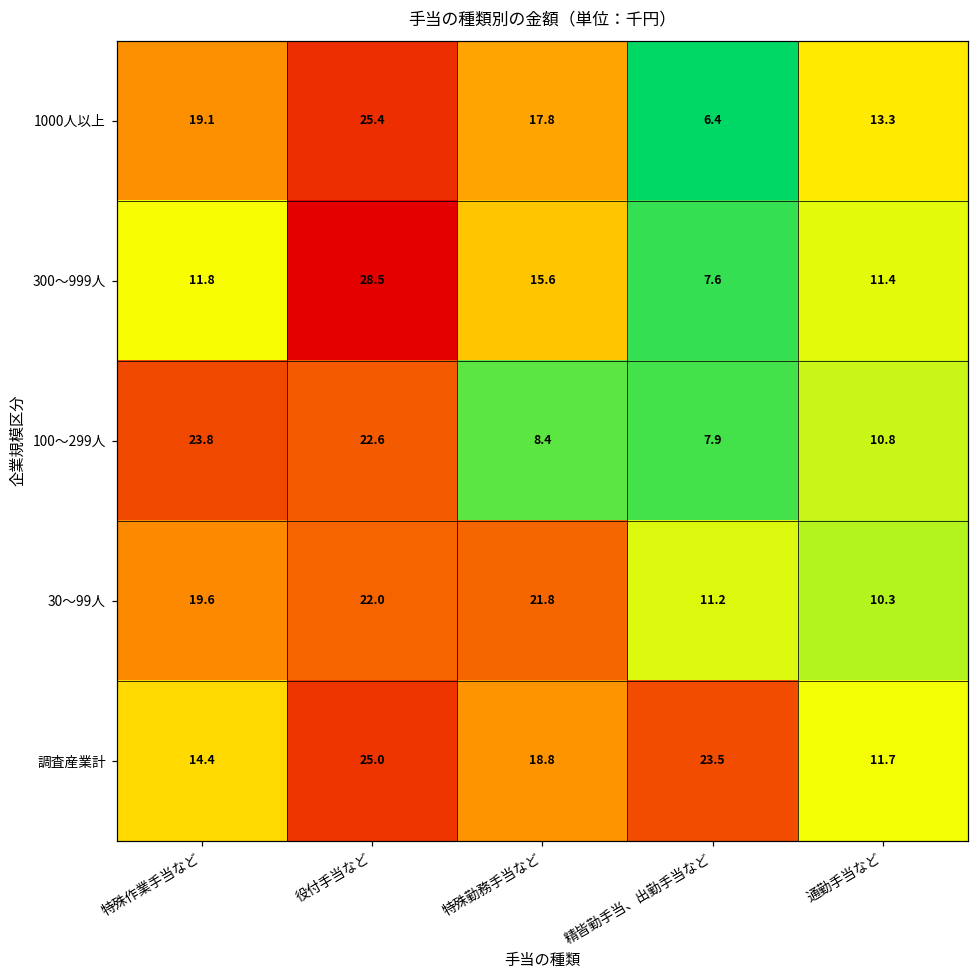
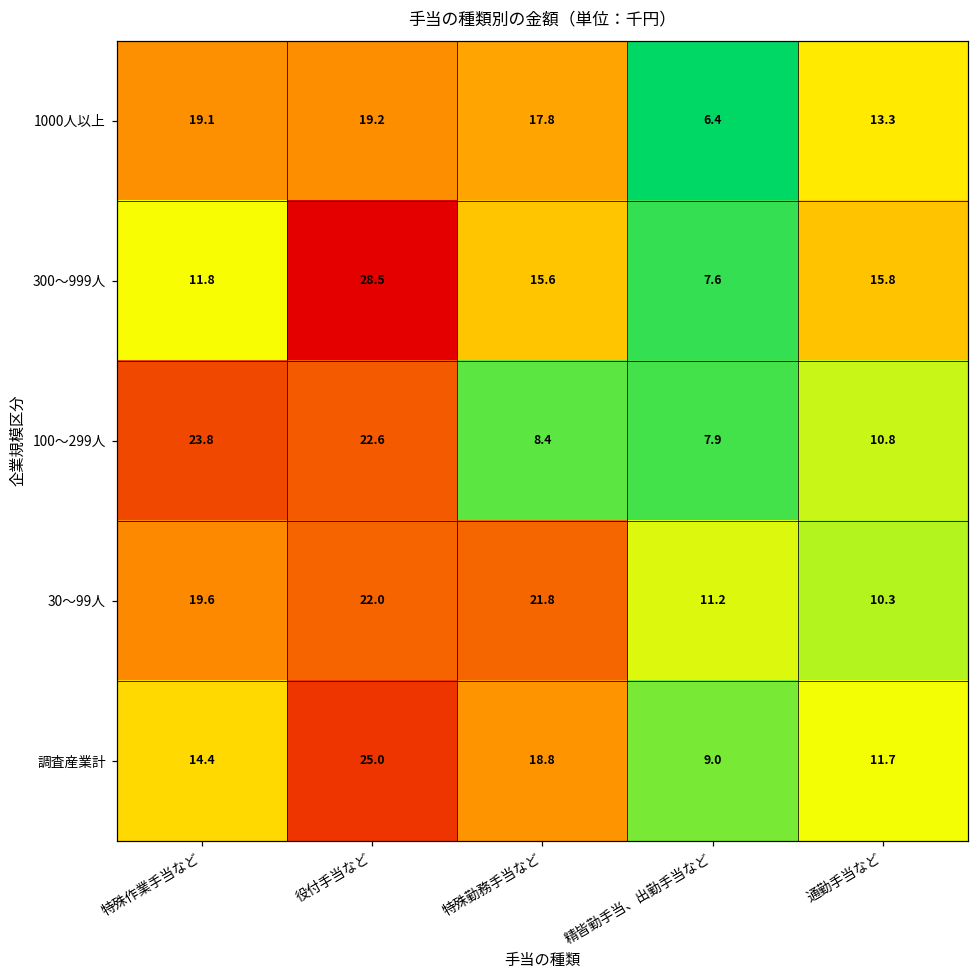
  {
    "1000人以上": {
      "特殊作業手当など": 19.1,
-     "役付手当など": 25.4,
+     "役付手当など": 19.2,
      "特殊勤務手当など": 17.8,
      "精皆勤手当、出勤手当など": 6.4,
      "通勤手当など": 13.3
    },
    "300～999人": {
      "特殊作業手当など": 11.8,
      "役付手当など": 28.5,
      "特殊勤務手当など": 15.6,
      "精皆勤手当、出勤手当など": 7.6,
-     "通勤手当など": 11.4
+     "通勤手当など": 15.8
    },
    "100～299人": {
      "特殊作業手当など": 23.8,
      "役付手当など": 22.6,
      "特殊勤務手当など": 8.4,
      "精皆勤手当、出勤手当など": 7.9,
      "通勤手当など": 10.8
    },
    "30～99人": {
      "特殊作業手当など": 19.6,
      "役付手当など": 22.0,
      "特殊勤務手当など": 21.8,
      "精皆勤手当、出勤手当など": 11.2,
      "通勤手当など": 10.3
    },
    "調査産業計": {
      "特殊作業手当など": 14.4,
      "役付手当など": 25.0,
      "特殊勤務手当など": 18.8,
-     "精皆勤手当、出勤手当など": 23.5,
+     "精皆勤手当、出勤手当など": 9.0,
      "通勤手当など": 11.7
    }
  }
